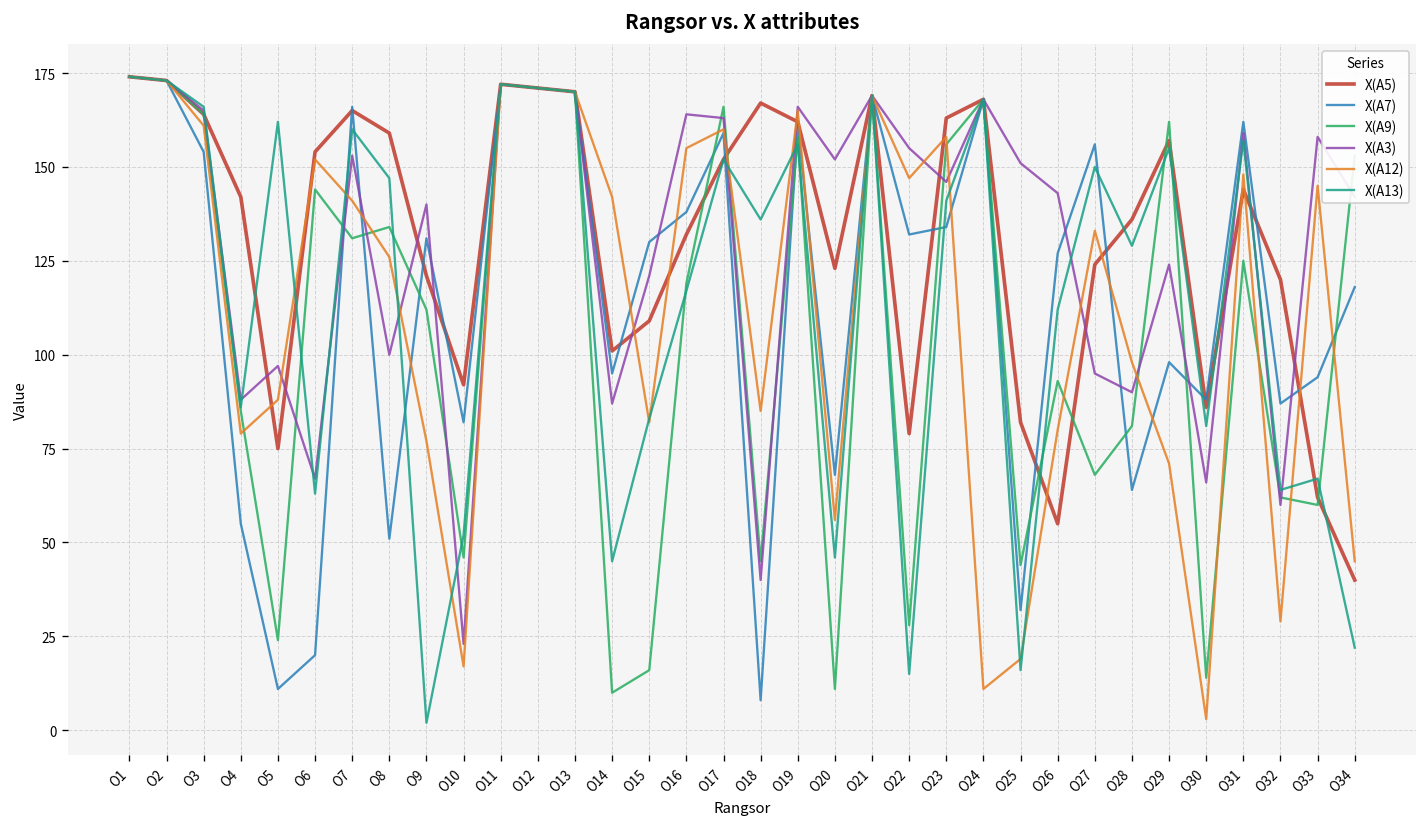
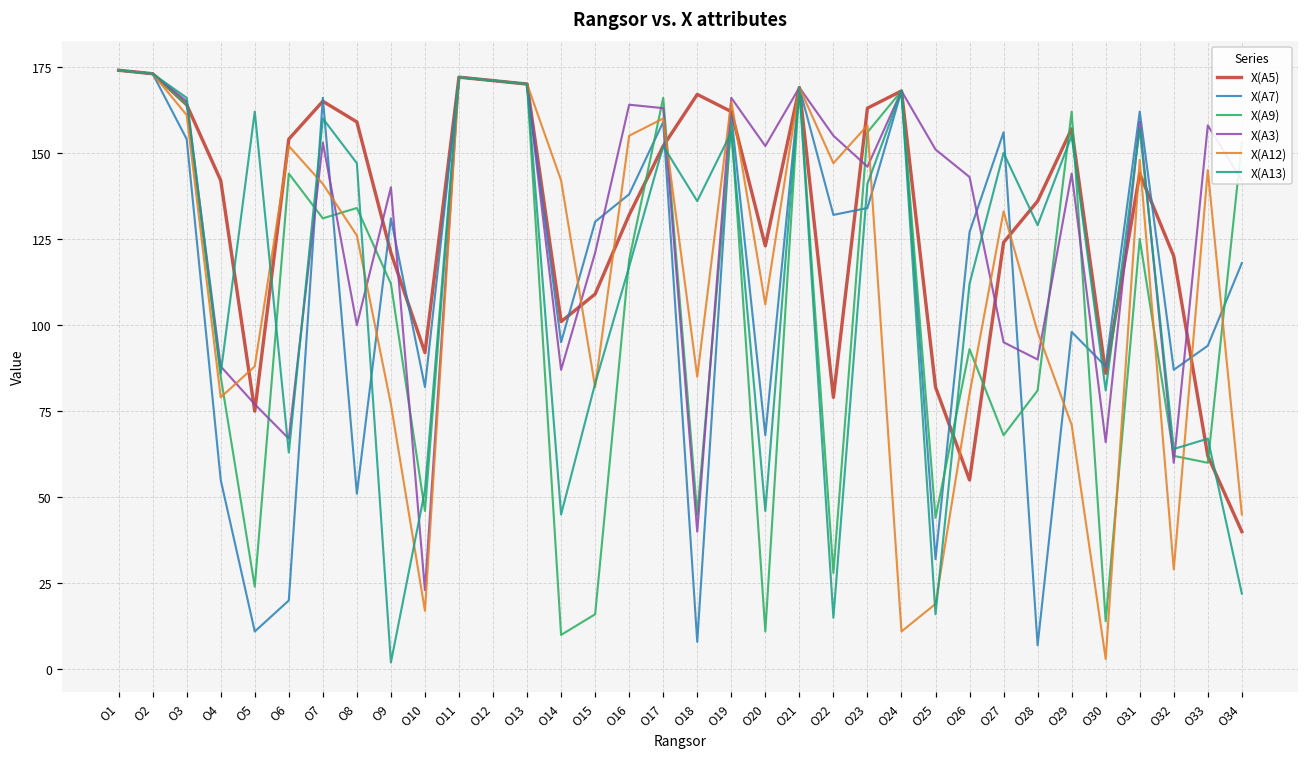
  {
    "X(A5)": {
      "O4": 142,
      "O5": 75,
      "O6": 154,
      "O7": 165,
      "O8": 159,
      "O9": 121,
      "O10": 92,
      "O14": 101,
      "O15": 109,
      "O16": 132,
      "O18": 167,
      "O19": 162,
      "O20": 123,
      "O22": 79,
      "O23": 163,
      "O25": 82,
      "O26": 55,
      "O27": 124,
      "O28": 136,
      "O29": 157,
      "O30": 86,
      "O31": 144,
      "O32": 120,
      "O33": 62,
      "O34": 40
    },
    "X(A7)": {
      "O3": 154,
      "O4": 55,
      "O5": 11,
      "O6": 20,
      "O7": 166,
      "O8": 51,
      "O9": 131,
      "O10": 82,
      "O14": 95,
      "O15": 130,
      "O16": 138,
      "O17": 159,
      "O18": 8,
      "O19": 161,
      "O20": 68,
      "O22": 132,
      "O23": 134,
      "O25": 32,
      "O26": 127,
      "O27": 156,
-     "O28": 64,
+     "O28": 7,
      "O29": 98,
      "O30": 88,
      "O31": 162,
      "O32": 87,
      "O33": 94,
      "O34": 118
    },
    "X(A3)": {
      "O3": 165,
      "O4": 88,
-     "O5": 97,
+     "O5": 77,
      "O6": 67,
      "O7": 153,
      "O8": 100,
      "O9": 140,
      "O10": 23,
      "O14": 87,
      "O15": 121,
      "O16": 164,
      "O17": 163,
      "O18": 40,
      "O19": 166,
      "O20": 152,
      "O22": 155,
      "O23": 146,
      "O25": 151,
      "O26": 143,
      "O27": 95,
      "O28": 90,
-     "O29": 124,
+     "O29": 144,
      "O30": 66,
      "O31": 159,
      "O32": 60,
      "O33": 158,
      "O34": 142
    },
    "X(A12)": {
      "O3": 161,
      "O4": 79,
      "O5": 88,
      "O6": 152,
      "O7": 141,
      "O8": 126,
      "O9": 77,
      "O10": 17,
      "O14": 142,
      "O15": 82,
      "O16": 155,
      "O17": 160,
      "O18": 85,
      "O19": 165,
-     "O20": 56,
+     "O20": 106,
      "O22": 147,
      "O23": 158,
      "O24": 11,
      "O25": 19,
      "O26": 80,
      "O27": 133,
      "O28": 98,
      "O29": 71,
      "O30": 3,
      "O31": 148,
      "O32": 29,
      "O33": 145,
      "O34": 45
    }
  }
